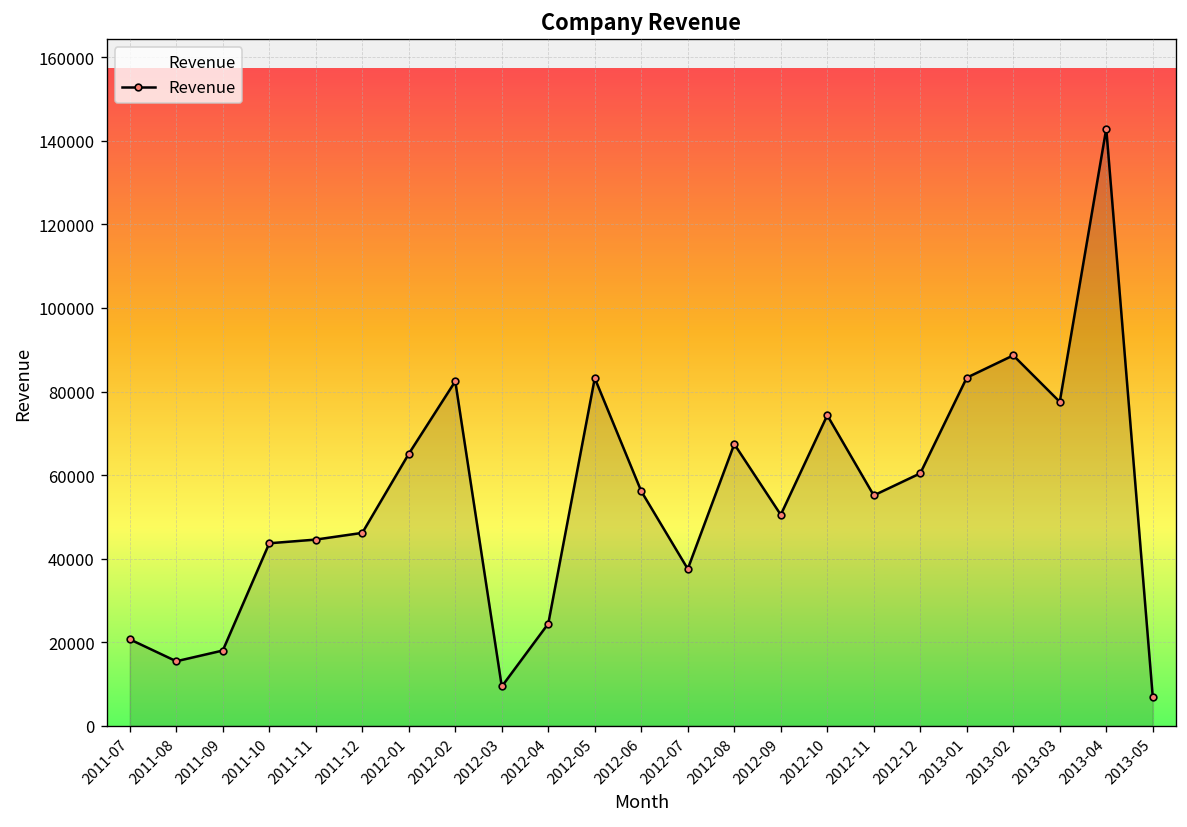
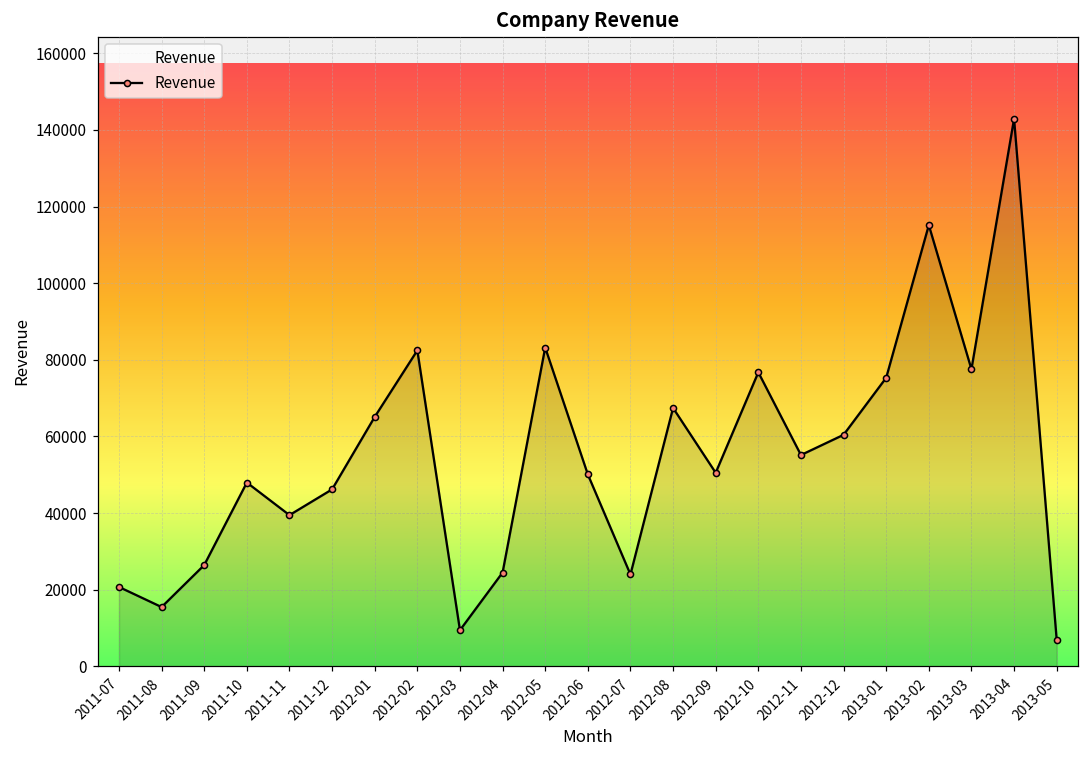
  {
    "2011-07": 21000,
    "2011-08": 15000,
-   "2011-09": 18000,
-   "2011-10": 44000,
-   "2011-11": 45000,
+   "2011-09": 26000,
+   "2011-10": 48000,
+   "2011-11": 39000,
    "2011-12": 46000,
    "2012-01": 65000,
    "2012-02": 82000,
    "2012-03": 9000,
    "2012-04": 24000,
    "2012-05": 83000,
-   "2012-06": 56000,
-   "2012-07": 38000,
+   "2012-06": 50000,
+   "2012-07": 24000,
    "2012-08": 67000,
    "2012-09": 51000,
-   "2012-10": 74000,
+   "2012-10": 77000,
    "2012-11": 55000,
    "2012-12": 60000,
-   "2013-01": 83000,
-   "2013-02": 89000,
+   "2013-01": 75000,
+   "2013-02": 115000,
    "2013-03": 78000,
    "2013-04": 143000,
    "2013-05": 7000
  }
